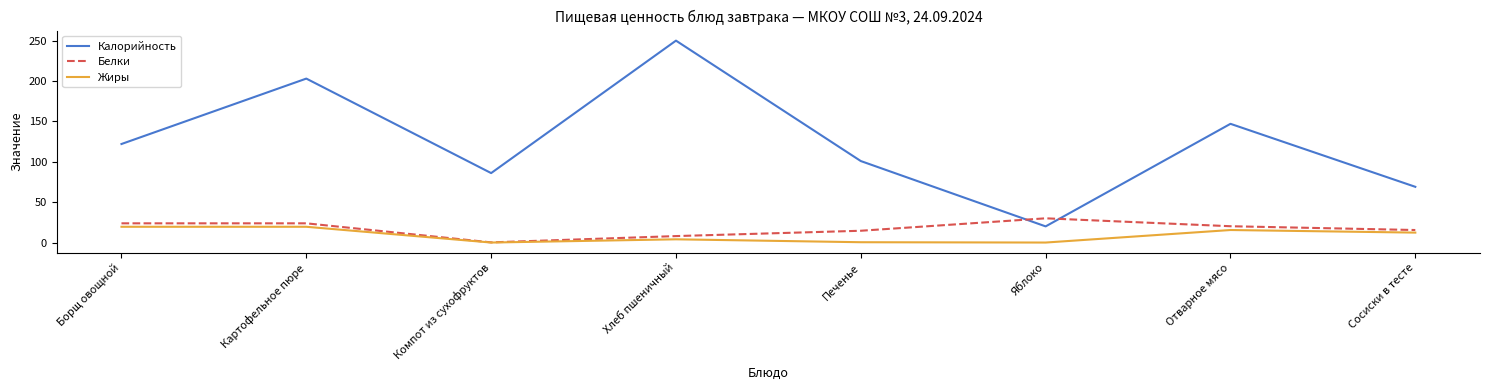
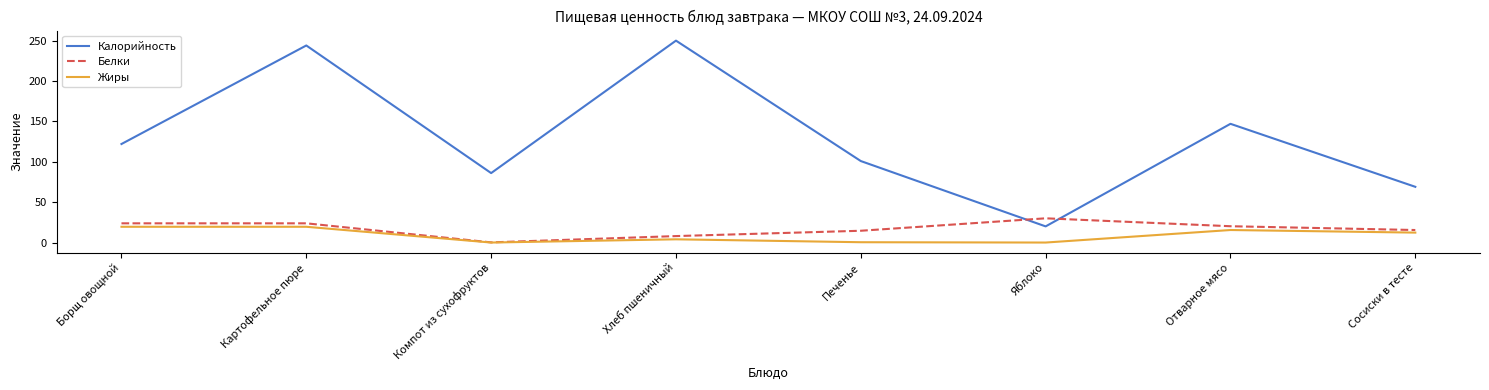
  {
    "Калорийность": {
      "Борщ овощной": 120,
-     "Картофельное пюре": 200,
+     "Картофельное пюре": 240,
      "Компот из сухофруктов": 90,
      "Хлеб пшеничный": 250,
      "Печенье": 100,
      "Яблоко": 20,
      "Отварное мясо": 150,
      "Сосиски в тесте": 70
    },
    "Белки": {
      "Борщ овощной": 20,
      "Картофельное пюре": 20,
      "Хлеб пшеничный": 10,
      "Печенье": 10,
      "Яблоко": 30,
      "Отварное мясо": 20,
      "Сосиски в тесте": 20
    },
    "Жиры": {
      "Борщ овощной": 20,
      "Картофельное пюре": 20,
      "Хлеб пшеничный": 0,
      "Печенье": 0,
      "Яблоко": 0,
      "Отварное мясо": 20,
      "Сосиски в тесте": 10
    }
  }
